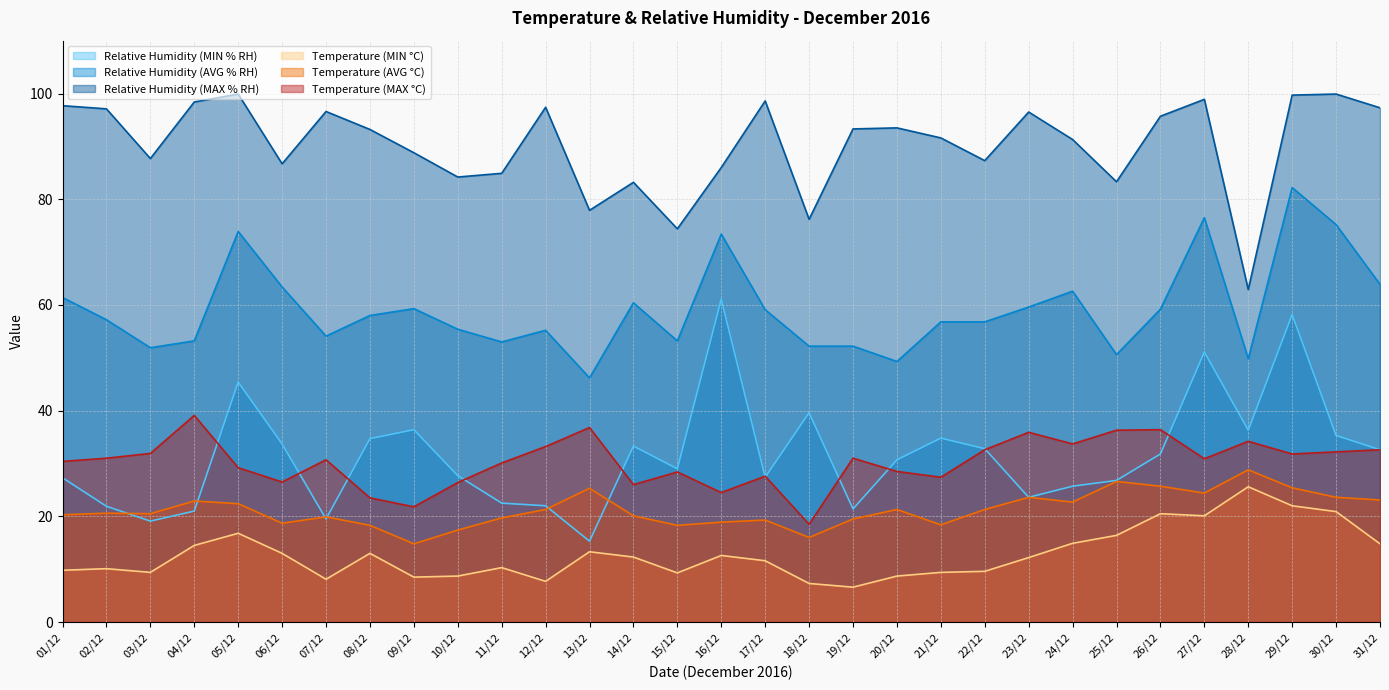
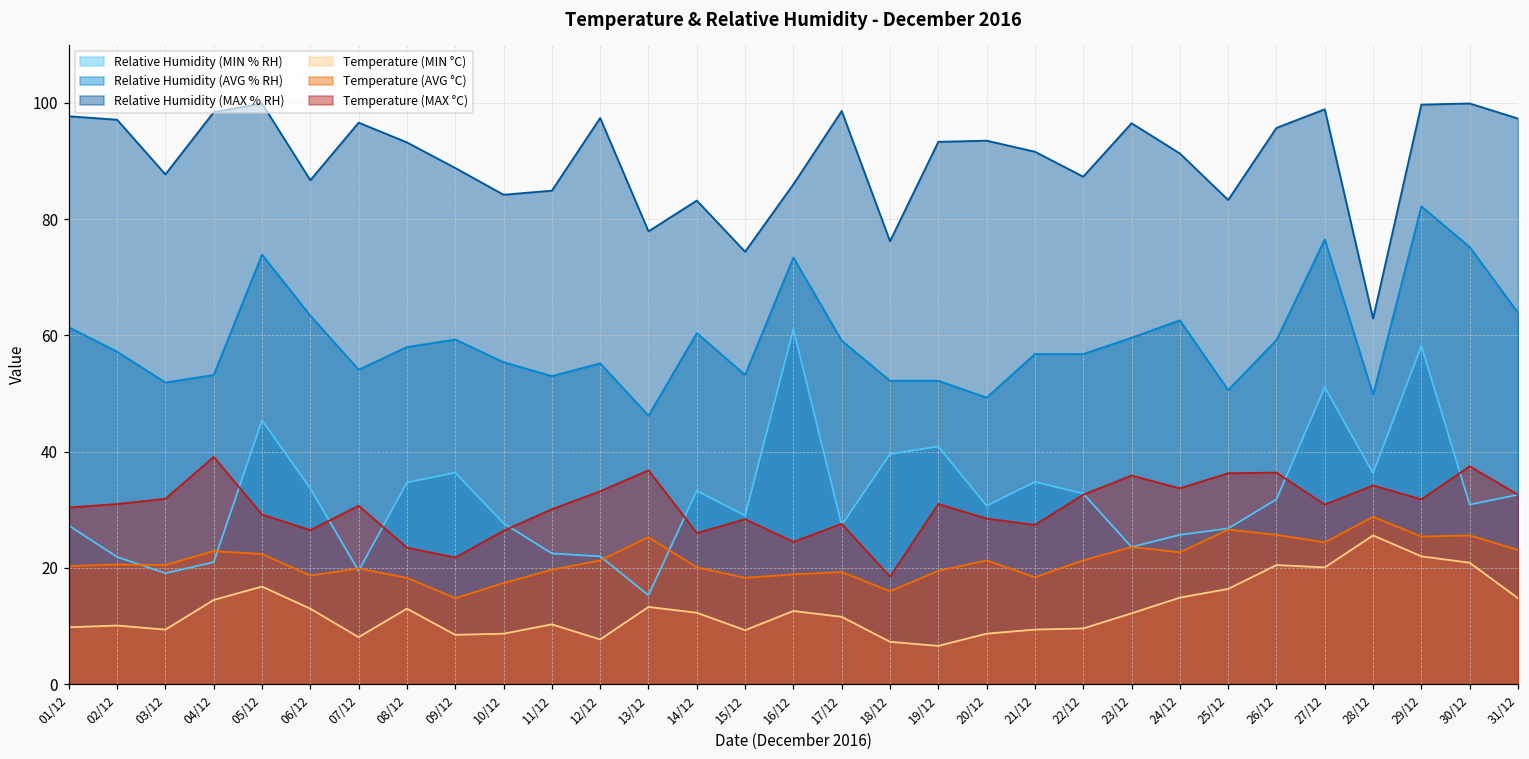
  {
    "Relative Humidity (MIN % RH)": {
      "01/12": 27,
      "02/12": 22,
      "03/12": 19,
      "04/12": 21,
      "05/12": 45,
      "06/12": 34,
      "08/12": 35,
      "09/12": 36,
      "10/12": 28,
      "11/12": 23,
      "12/12": 22,
      "13/12": 15,
      "14/12": 33,
      "15/12": 29,
      "16/12": 61,
      "18/12": 40,
-     "19/12": 21,
+     "19/12": 41,
      "20/12": 31,
      "21/12": 35,
      "24/12": 26,
      "26/12": 32,
      "27/12": 51,
      "28/12": 36,
      "29/12": 58,
-     "30/12": 35
+     "30/12": 31
    },
    "Temperature (MIN °C)": {
      "01/12": 10,
      "02/12": 10,
      "03/12": 9,
      "04/12": 15,
      "05/12": 17,
      "06/12": 13,
      "07/12": 8,
      "08/12": 13,
      "09/12": 9,
      "10/12": 9,
      "11/12": 10,
      "12/12": 8,
      "13/12": 13,
      "14/12": 12,
      "15/12": 9,
      "16/12": 13,
      "17/12": 12,
      "18/12": 7,
      "19/12": 7,
      "20/12": 9,
      "21/12": 9,
      "22/12": 10,
      "23/12": 12,
      "24/12": 15,
      "25/12": 16,
      "26/12": 21,
      "27/12": 20,
      "28/12": 26,
      "29/12": 22,
      "30/12": 21,
      "31/12": 15
    },
    "Temperature (AVG °C)": {
      "01/12": 20,
      "02/12": 21,
      "03/12": 21,
      "04/12": 23,
      "05/12": 22,
      "06/12": 19,
      "08/12": 18,
      "09/12": 15,
      "10/12": 17,
      "11/12": 20,
      "12/12": 21,
      "13/12": 25,
      "14/12": 20,
      "15/12": 18,
      "16/12": 19,
      "17/12": 19,
      "18/12": 16,
      "19/12": 20,
      "20/12": 21,
      "21/12": 18,
      "22/12": 21,
      "24/12": 23,
      "26/12": 26,
      "27/12": 24,
      "28/12": 29,
      "29/12": 25,
-     "30/12": 24,
+     "30/12": 26,
      "31/12": 23
    },
    "Temperature (MAX °C)": {
      "01/12": 30,
      "02/12": 31,
      "03/12": 32,
      "04/12": 39,
      "05/12": 29,
      "06/12": 27,
      "07/12": 31,
      "08/12": 24,
      "09/12": 22,
      "10/12": 26,
      "11/12": 30,
      "12/12": 33,
      "13/12": 37,
      "14/12": 26,
      "15/12": 28,
      "16/12": 25,
      "18/12": 19,
      "19/12": 31,
      "20/12": 29,
      "21/12": 27,
      "23/12": 36,
      "24/12": 34,
      "25/12": 36,
      "26/12": 36,
      "27/12": 31,
      "28/12": 34,
      "29/12": 32,
-     "30/12": 32
+     "30/12": 38
    }
  }
